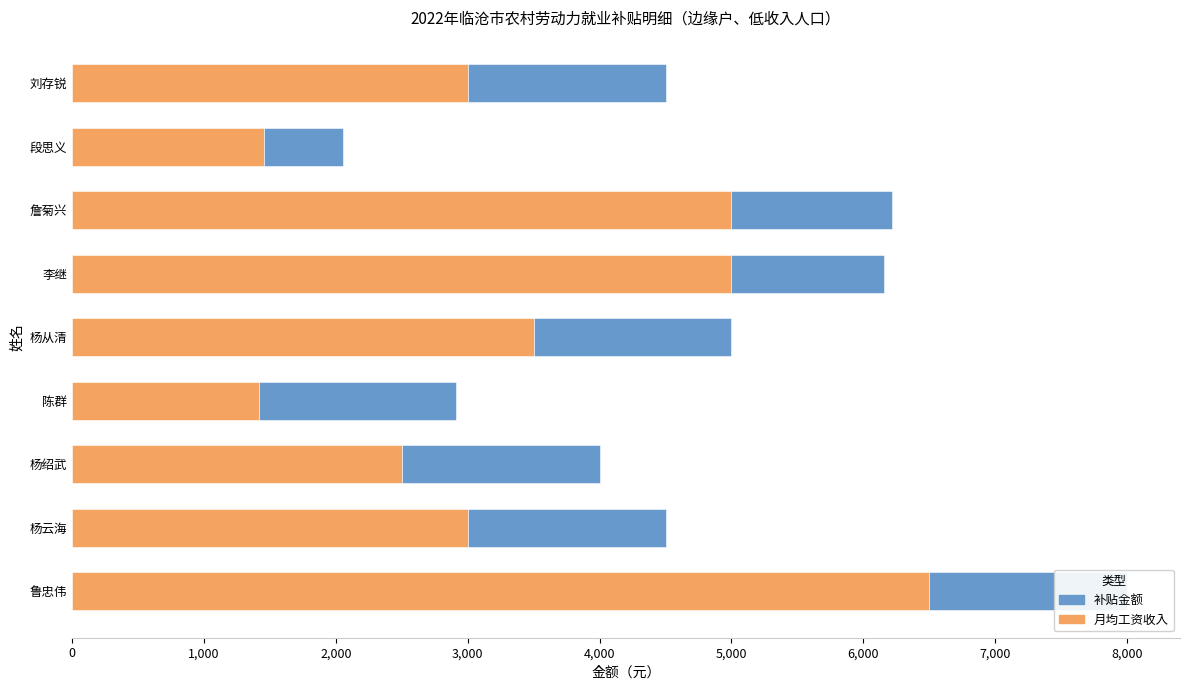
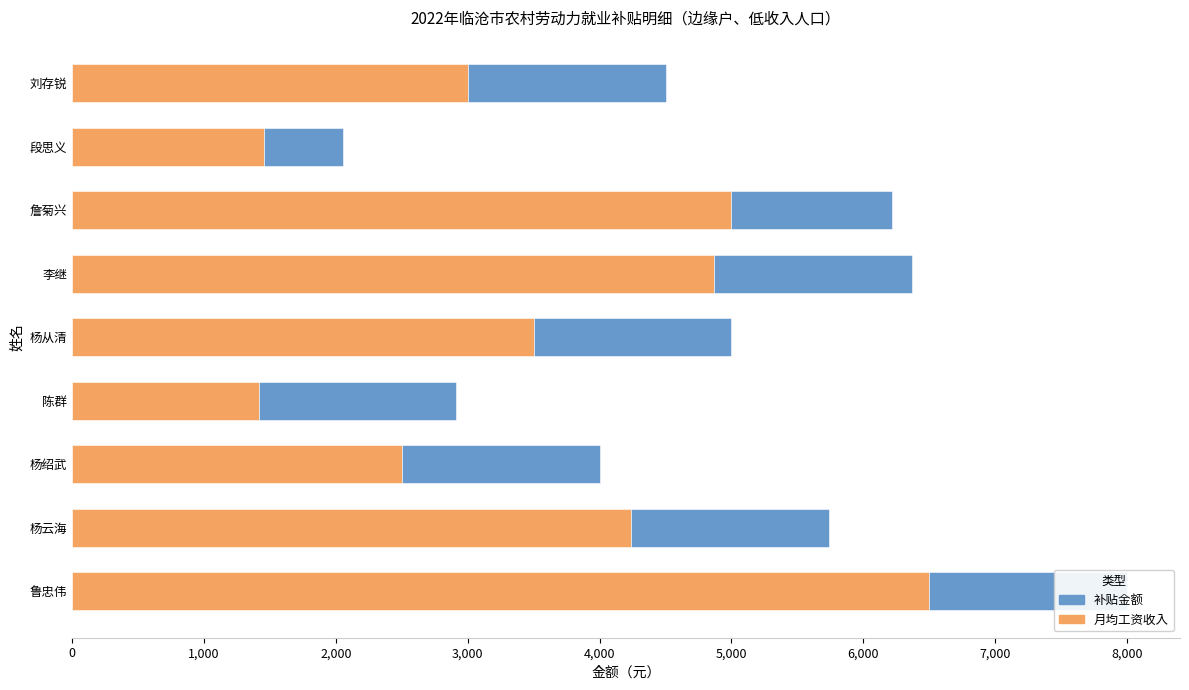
  {
    "月均工资收入": {
      "刘存锐": "3,000",
      "段思义": "1,460",
      "詹菊兴": "5,000",
-     "李继": "5,000",
+     "李继": "4,870",
      "杨从清": "3,500",
      "陈群": "1,420",
      "杨绍武": "2,500",
-     "杨云海": "3,000",
+     "杨云海": "4,240",
      "鲁忠伟": "6,500"
    },
    "补贴金额": {
      "刘存锐": "1,500",
      "段思义": "600",
      "詹菊兴": "1,220",
-     "李继": "1,160",
+     "李继": "1,500",
      "杨从清": "1,500",
      "陈群": "1,500",
      "杨绍武": "1,500",
      "杨云海": "1,500"
    }
  }
